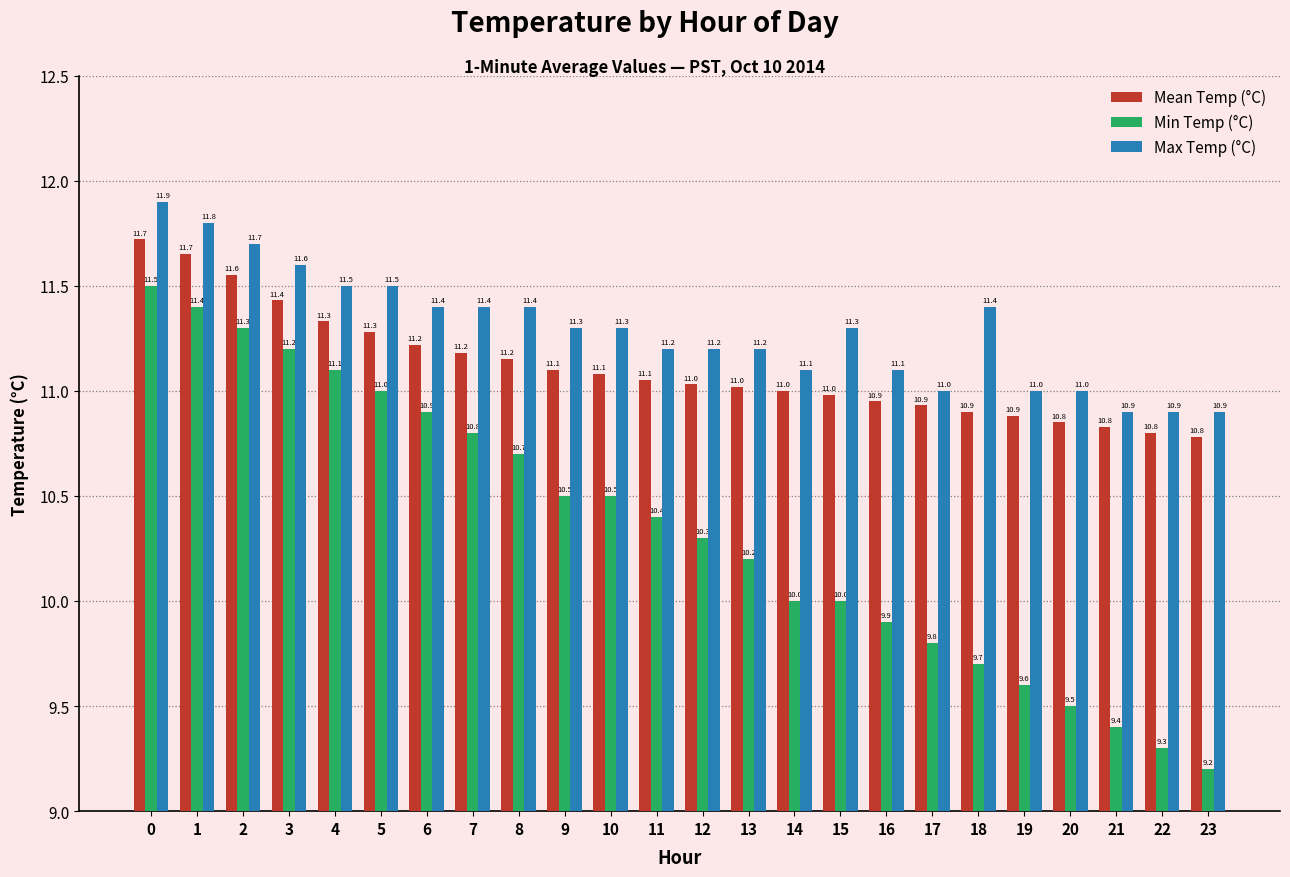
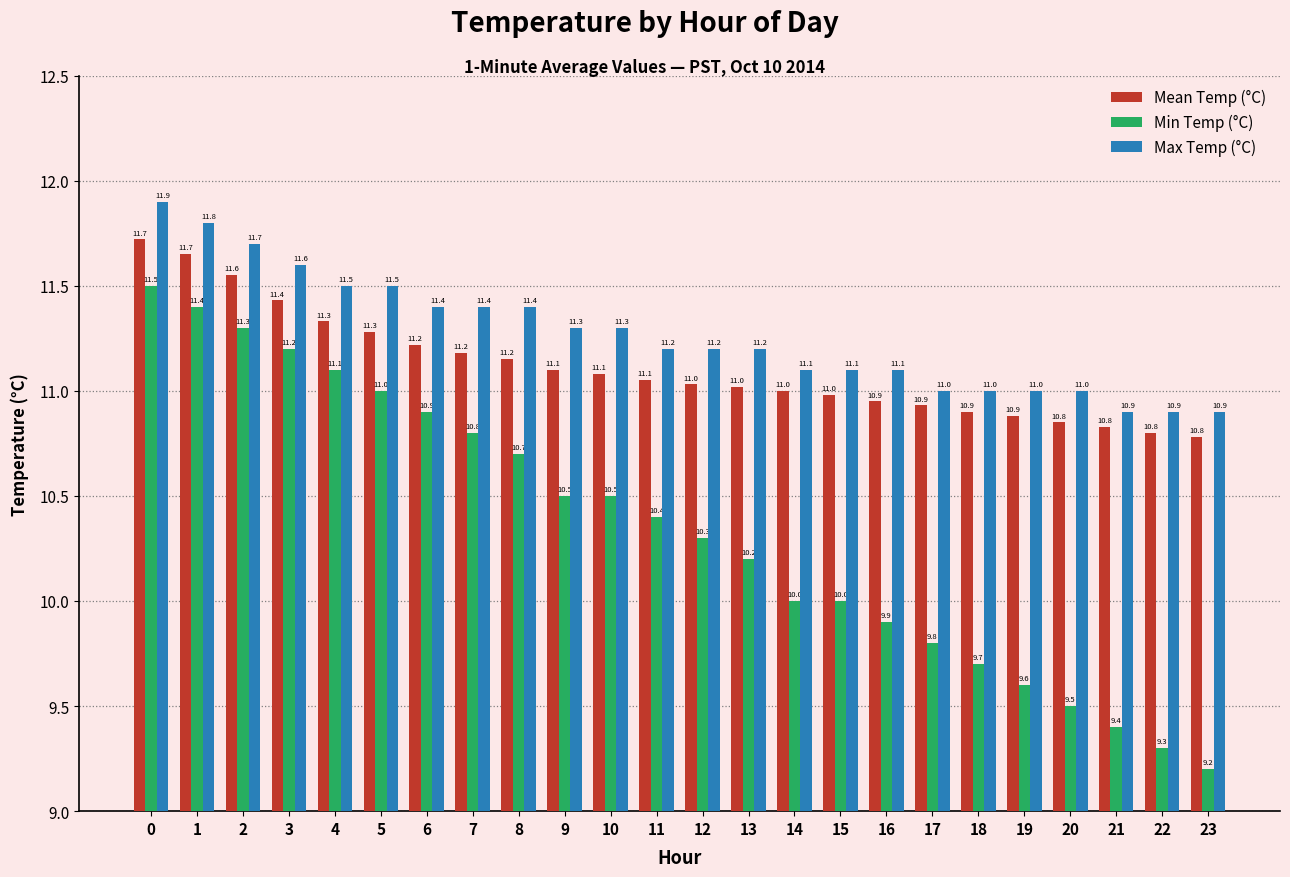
  {
    "Mean Temp (°C)": {
      "0": 11.7,
      "1": 11.7,
      "2": 11.6,
      "3": 11.4,
      "4": 11.3,
      "5": 11.3,
      "6": 11.2,
      "7": 11.2,
      "8": 11.2,
      "9": 11.1,
      "10": 11.1,
      "11": 11.1,
      "12": 11.0,
      "13": 11.0,
      "14": 11.0,
      "15": 11.0,
      "16": 10.9,
      "17": 10.9,
      "18": 10.9,
      "19": 10.9,
      "20": 10.8,
      "21": 10.8,
      "22": 10.8,
      "23": 10.8
    },
    "Min Temp (°C)": {
      "0": 11.5,
      "1": 11.4,
      "2": 11.3,
      "3": 11.2,
      "4": 11.1,
      "5": 11.0,
      "6": 10.9,
      "7": 10.8,
      "8": 10.7,
      "9": 10.5,
      "10": 10.5,
      "11": 10.4,
      "12": 10.3,
      "13": 10.2,
      "14": 10.0,
      "15": 10.0,
      "16": 9.9,
      "17": 9.8,
      "18": 9.7,
      "19": 9.6,
      "20": 9.5,
      "21": 9.4,
      "22": 9.3,
      "23": 9.2
    },
    "Max Temp (°C)": {
      "0": 11.9,
      "1": 11.8,
      "2": 11.7,
      "3": 11.6,
      "4": 11.5,
      "5": 11.5,
      "6": 11.4,
      "7": 11.4,
      "8": 11.4,
      "9": 11.3,
      "10": 11.3,
      "11": 11.2,
      "12": 11.2,
      "13": 11.2,
      "14": 11.1,
-     "15": 11.3,
+     "15": 11.1,
      "16": 11.1,
      "17": 11.0,
-     "18": 11.4,
+     "18": 11.0,
      "19": 11.0,
      "20": 11.0,
      "21": 10.9,
      "22": 10.9,
      "23": 10.9
    }
  }
